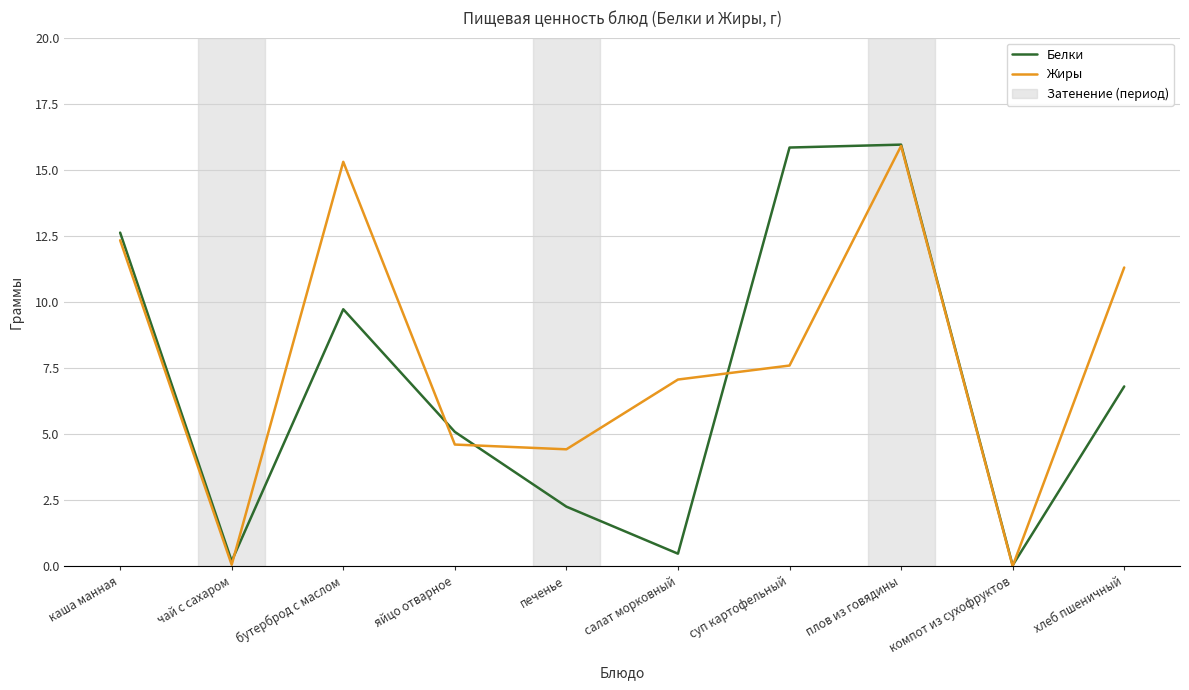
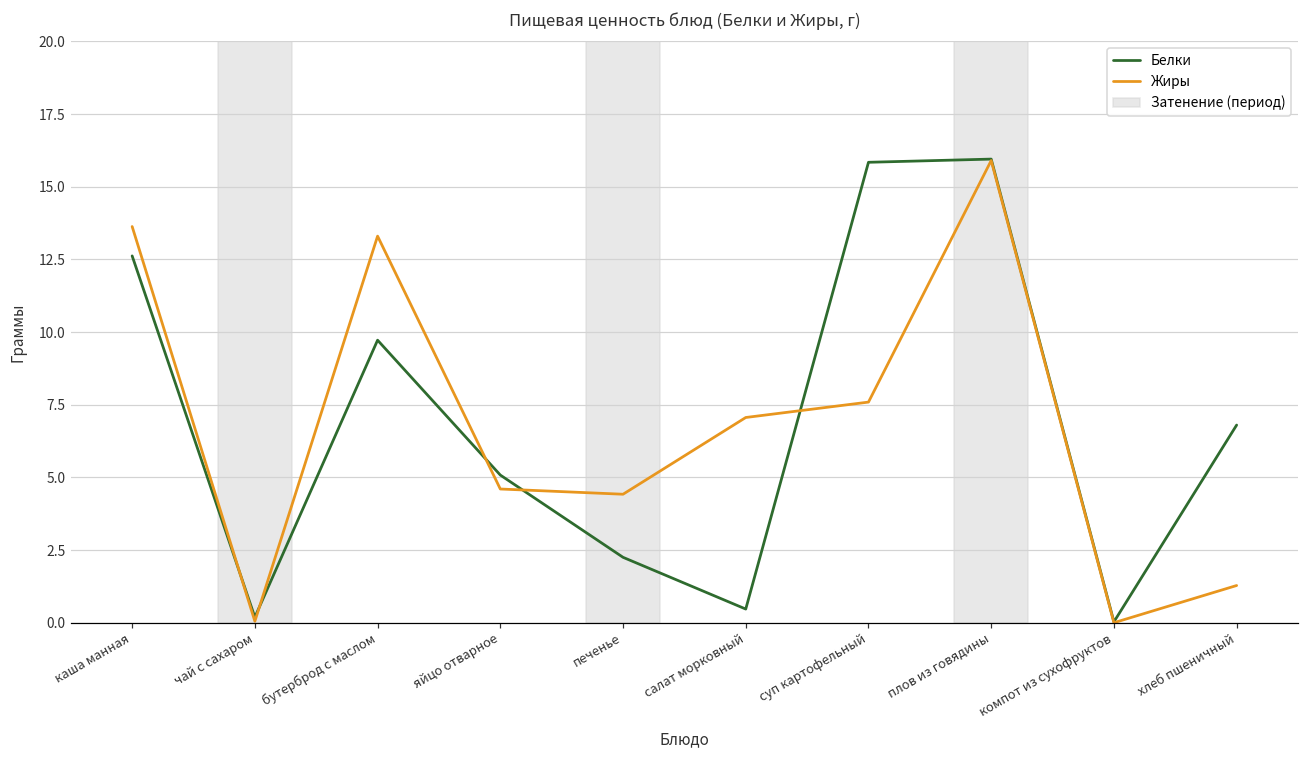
  {
    "Белки": {
      "каша манная": 12.6,
      "чай с сахаром": 0.2,
      "бутерброд с маслом": 9.7,
      "яйцо отварное": 5.1,
      "печенье": 2.3,
      "салат морковный": 0.5,
      "суп картофельный": 15.8,
      "хлеб пшеничный": 6.8
    },
    "Жиры": {
-     "каша манная": 12.3,
+     "каша манная": 13.6,
      "чай с сахаром": 0.1,
-     "бутерброд с маслом": 15.3,
+     "бутерброд с маслом": 13.3,
      "яйцо отварное": 4.6,
      "печенье": 4.4,
      "салат морковный": 7.1,
      "суп картофельный": 7.6,
-     "хлеб пшеничный": 11.3
+     "хлеб пшеничный": 1.3
    }
  }
